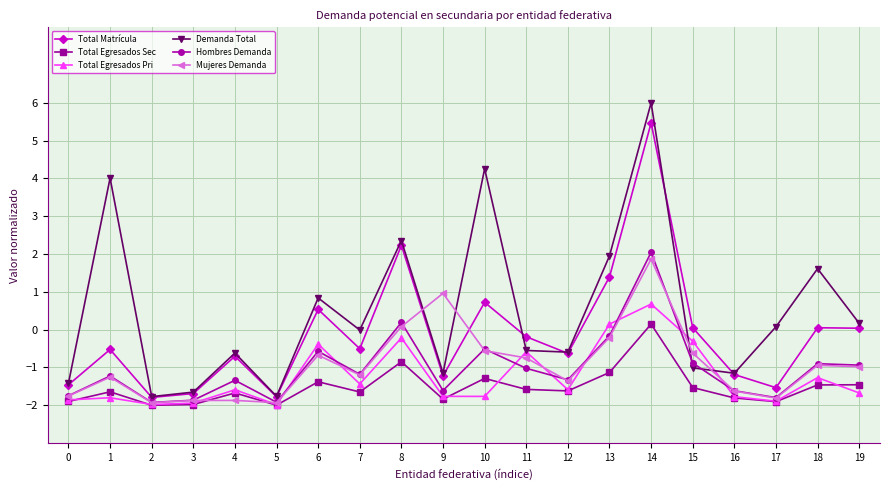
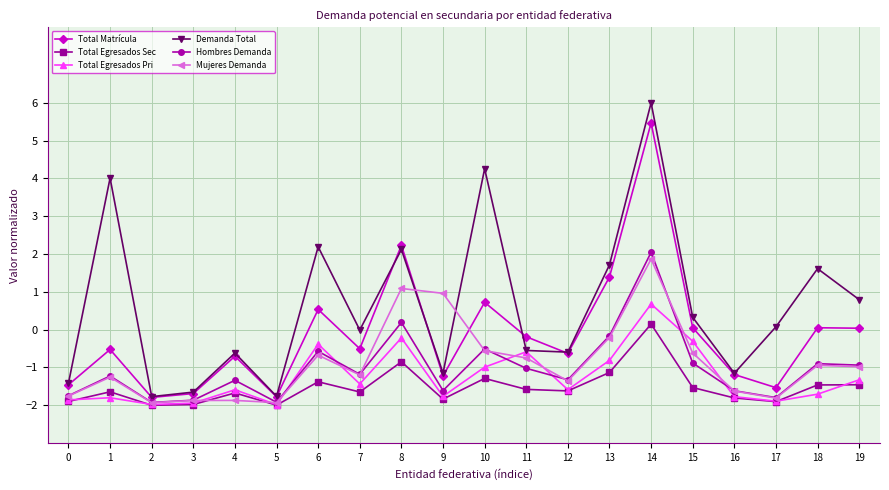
  {
    "Total Egresados Pri": {
      "1": -1.8,
      "4": -1.6,
      "6": -0.4,
      "7": -1.4,
      "8": -0.2,
      "9": -1.8,
-     "10": -1.8,
-     "13": 0.1,
+     "10": -1.0,
+     "13": -0.8,
      "14": 0.7,
      "15": -0.3,
-     "18": -1.3,
-     "19": -1.7
+     "18": -1.7,
+     "19": -1.3
    },
    "Demanda Total": {
      "1": 4.0,
      "4": -0.6,
-     "6": 0.8,
+     "6": 2.2,
      "7": 0.0,
-     "8": 2.4,
+     "8": 2.1,
      "9": -1.1,
      "10": 4.3,
-     "13": 2.0,
+     "13": 1.7,
      "14": 6.0,
-     "15": -1.0,
+     "15": 0.3,
      "17": 0.1,
      "18": 1.6,
-     "19": 0.2
+     "19": 0.8
    },
    "Mujeres Demanda": {
      "4": -1.9,
      "6": -0.7,
-     "8": 0.1,
+     "8": 1.1,
      "9": 1.0,
      "11": -0.7,
      "14": 1.9,
      "15": -0.6
    }
  }
